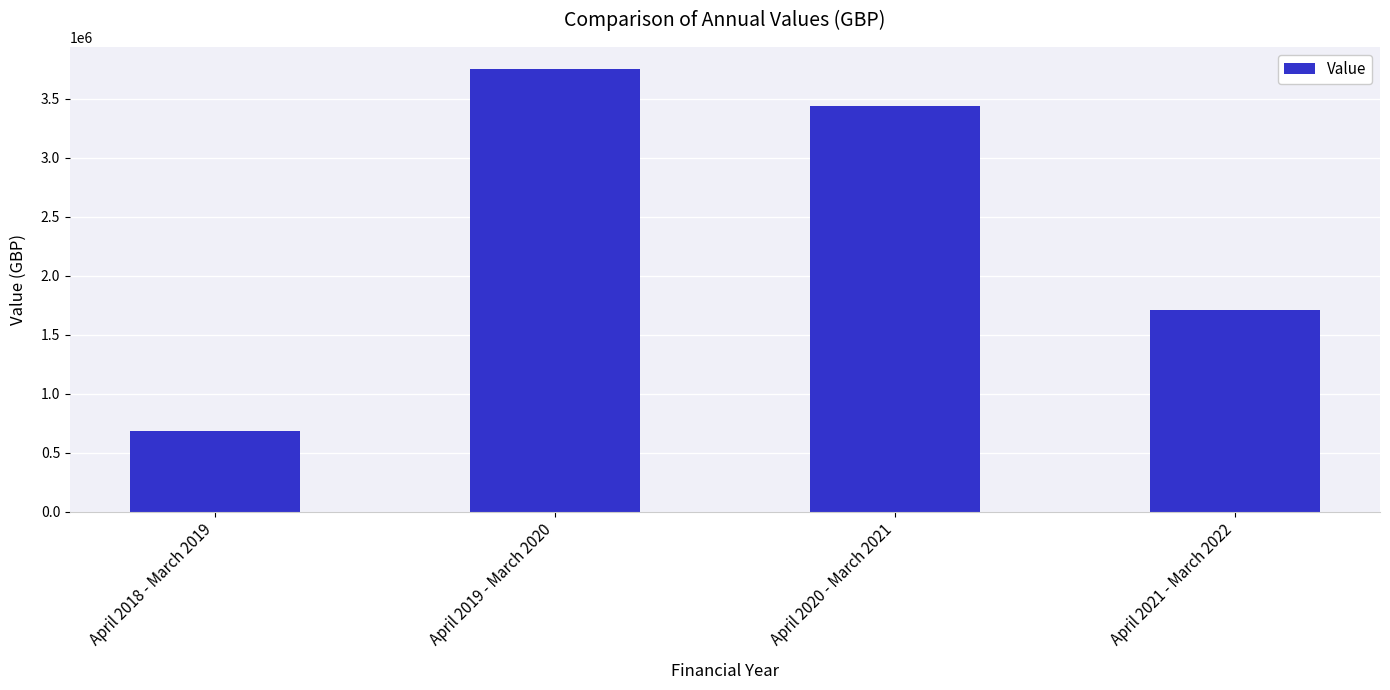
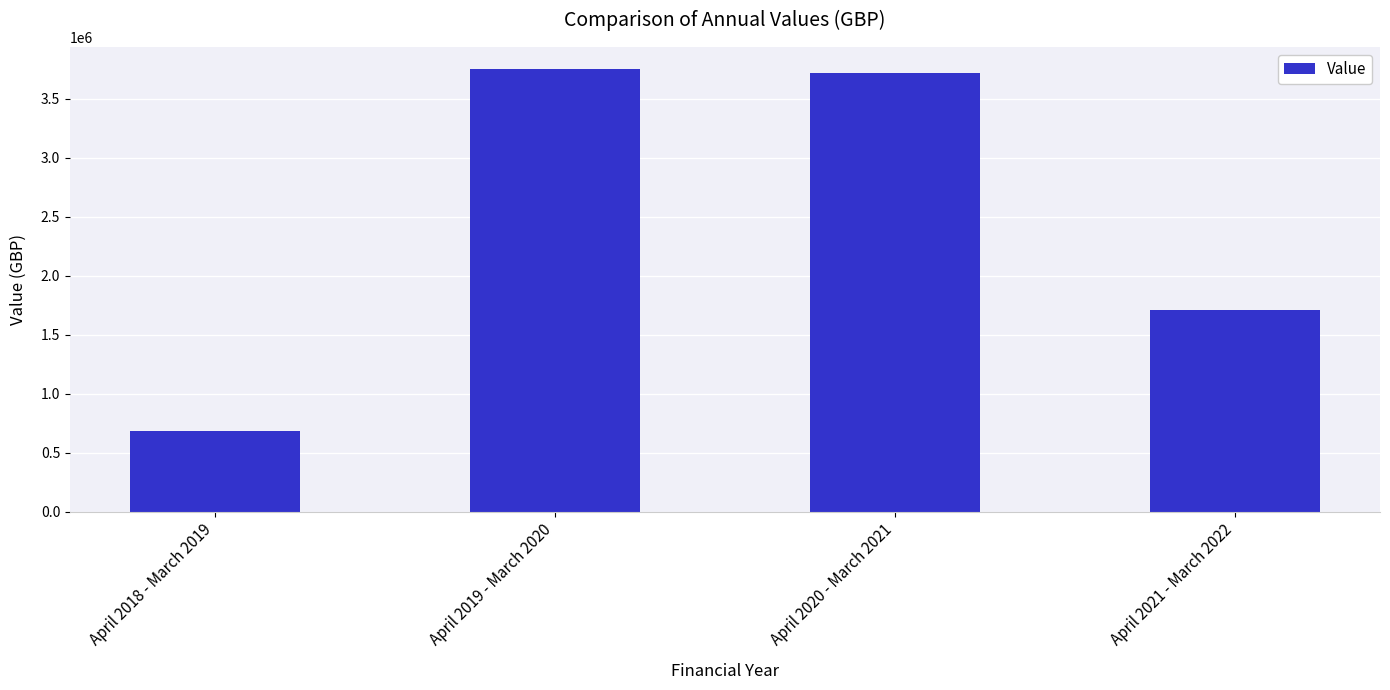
  {
    "April 2018 - March 2019": 680000,
    "April 2019 - March 2020": 3750000,
-   "April 2020 - March 2021": 3440000,
+   "April 2020 - March 2021": 3720000,
    "April 2021 - March 2022": 1710000
  }
